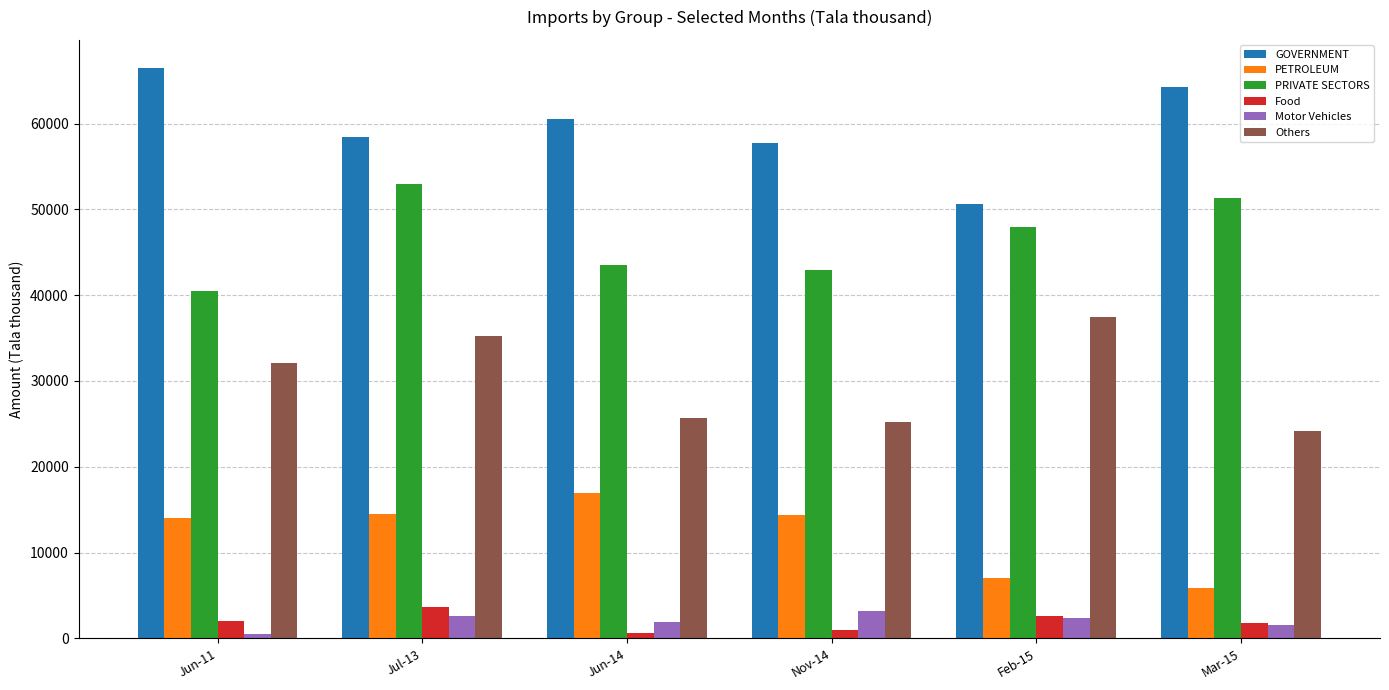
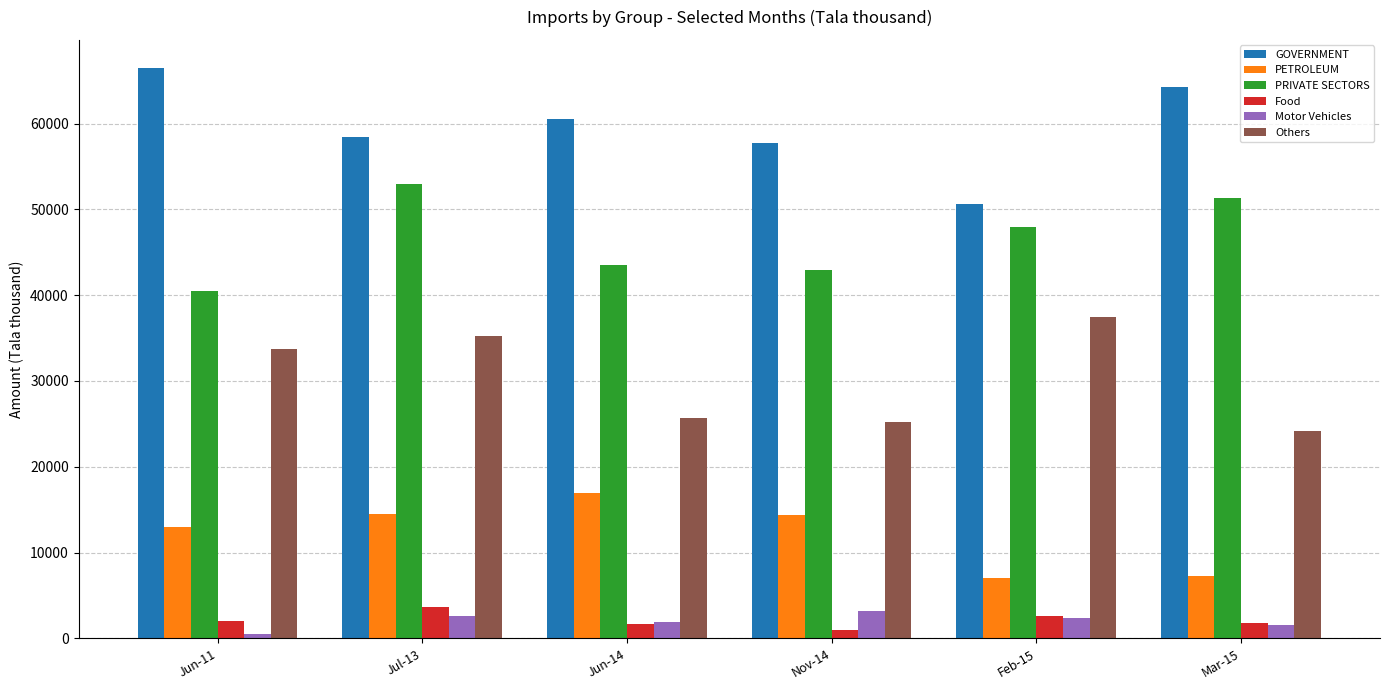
  {
    "GOVERNMENT": {
      "Jun-11": 66000,
      "Jul-13": 58000,
      "Jun-14": 60000,
      "Nov-14": 58000,
      "Feb-15": 51000,
      "Mar-15": 64000
    },
    "PETROLEUM": {
-     "Jun-11": 14000,
+     "Jun-11": 13000,
      "Jul-13": 14000,
      "Jun-14": 17000,
      "Nov-14": 14000,
      "Feb-15": 7000,
-     "Mar-15": 6000
+     "Mar-15": 7000
    },
    "PRIVATE SECTORS": {
      "Jun-11": 40000,
      "Jul-13": 53000,
      "Jun-14": 44000,
      "Nov-14": 43000,
      "Feb-15": 48000,
      "Mar-15": 51000
    },
    "Food": {
      "Jun-11": 2000,
      "Jul-13": 4000,
-     "Jun-14": 1000,
+     "Jun-14": 2000,
      "Nov-14": 1000,
      "Feb-15": 3000,
      "Mar-15": 2000
    },
    "Motor Vehicles": {
      "Jun-11": 1000,
      "Jul-13": 3000,
      "Jun-14": 2000,
      "Nov-14": 3000,
      "Feb-15": 2000,
      "Mar-15": 2000
    },
    "Others": {
-     "Jun-11": 32000,
+     "Jun-11": 34000,
      "Jul-13": 35000,
      "Jun-14": 26000,
      "Nov-14": 25000,
      "Feb-15": 37000,
      "Mar-15": 24000
    }
  }
